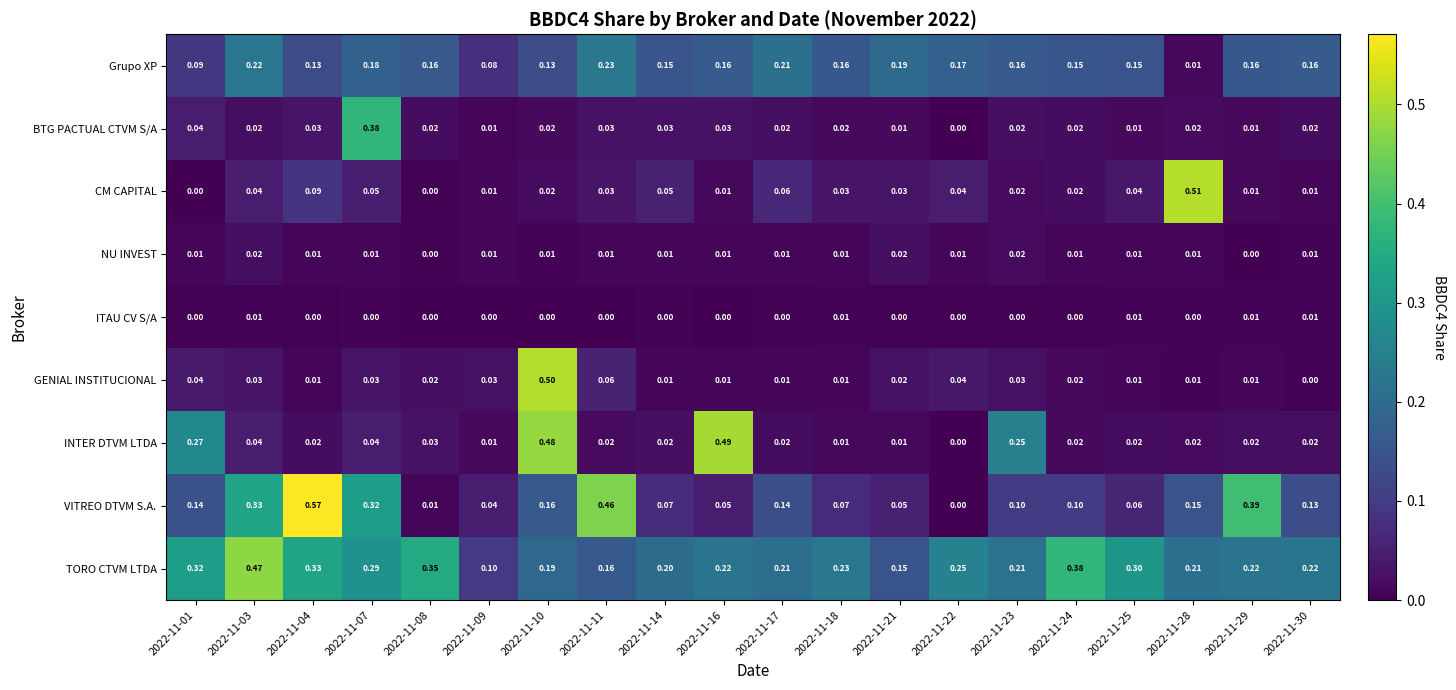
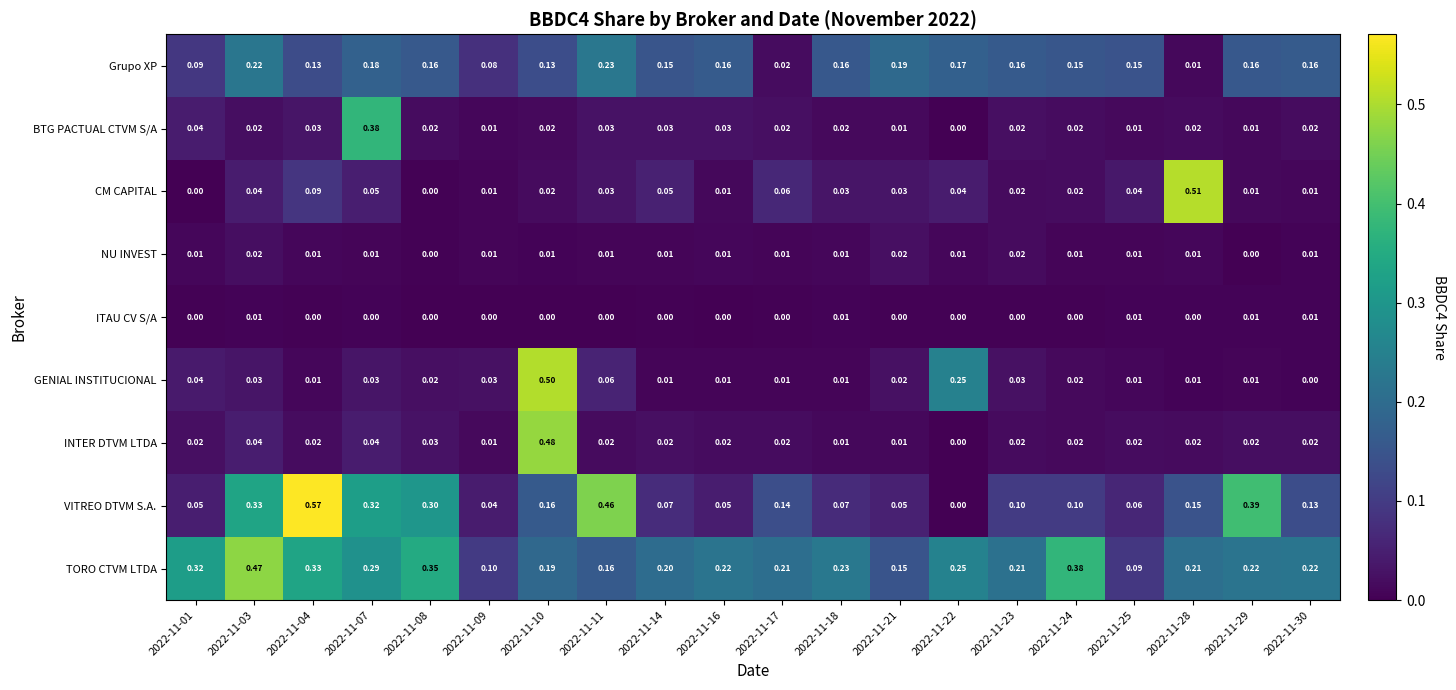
  {
    "Grupo XP": {
      "2022-11-01": 0.09,
      "2022-11-03": 0.22,
      "2022-11-04": 0.13,
      "2022-11-07": 0.18,
      "2022-11-08": 0.16,
      "2022-11-09": 0.08,
      "2022-11-10": 0.13,
      "2022-11-11": 0.23,
      "2022-11-14": 0.15,
      "2022-11-16": 0.16,
-     "2022-11-17": 0.21,
+     "2022-11-17": 0.02,
      "2022-11-18": 0.16,
      "2022-11-21": 0.19,
      "2022-11-22": 0.17,
      "2022-11-23": 0.16,
      "2022-11-24": 0.15,
      "2022-11-25": 0.15,
      "2022-11-28": 0.01,
      "2022-11-29": 0.16,
      "2022-11-30": 0.16
    },
    "BTG PACTUAL CTVM S/A": {
      "2022-11-01": 0.04,
      "2022-11-03": 0.02,
      "2022-11-04": 0.03,
      "2022-11-07": 0.38,
      "2022-11-08": 0.02,
      "2022-11-09": 0.01,
      "2022-11-10": 0.02,
      "2022-11-11": 0.03,
      "2022-11-14": 0.03,
      "2022-11-16": 0.03,
      "2022-11-17": 0.02,
      "2022-11-18": 0.02,
      "2022-11-21": 0.01,
      "2022-11-22": 0.00,
      "2022-11-23": 0.02,
      "2022-11-24": 0.02,
      "2022-11-25": 0.01,
      "2022-11-28": 0.02,
      "2022-11-29": 0.01,
      "2022-11-30": 0.02
    },
    "CM CAPITAL": {
      "2022-11-01": 0.00,
      "2022-11-03": 0.04,
      "2022-11-04": 0.09,
      "2022-11-07": 0.05,
      "2022-11-08": 0.00,
      "2022-11-09": 0.01,
      "2022-11-10": 0.02,
      "2022-11-11": 0.03,
      "2022-11-14": 0.05,
      "2022-11-16": 0.01,
      "2022-11-17": 0.06,
      "2022-11-18": 0.03,
      "2022-11-21": 0.03,
      "2022-11-22": 0.04,
      "2022-11-23": 0.02,
      "2022-11-24": 0.02,
      "2022-11-25": 0.04,
      "2022-11-28": 0.51,
      "2022-11-29": 0.01,
      "2022-11-30": 0.01
    },
    "NU INVEST": {
      "2022-11-01": 0.01,
      "2022-11-03": 0.02,
      "2022-11-04": 0.01,
      "2022-11-07": 0.01,
      "2022-11-08": 0.00,
      "2022-11-09": 0.01,
      "2022-11-10": 0.01,
      "2022-11-11": 0.01,
      "2022-11-14": 0.01,
      "2022-11-16": 0.01,
      "2022-11-17": 0.01,
      "2022-11-18": 0.01,
      "2022-11-21": 0.02,
      "2022-11-22": 0.01,
      "2022-11-23": 0.02,
      "2022-11-24": 0.01,
      "2022-11-25": 0.01,
      "2022-11-28": 0.01,
      "2022-11-29": 0.00,
      "2022-11-30": 0.01
    },
    "ITAU CV S/A": {
      "2022-11-01": 0.00,
      "2022-11-03": 0.01,
      "2022-11-04": 0.00,
      "2022-11-07": 0.00,
      "2022-11-08": 0.00,
      "2022-11-09": 0.00,
      "2022-11-10": 0.00,
      "2022-11-11": 0.00,
      "2022-11-14": 0.00,
      "2022-11-16": 0.00,
      "2022-11-17": 0.00,
      "2022-11-18": 0.01,
      "2022-11-21": 0.00,
      "2022-11-22": 0.00,
      "2022-11-23": 0.00,
      "2022-11-24": 0.00,
      "2022-11-25": 0.01,
      "2022-11-28": 0.00,
      "2022-11-29": 0.01,
      "2022-11-30": 0.01
    },
    "GENIAL INSTITUCIONAL": {
      "2022-11-01": 0.04,
      "2022-11-03": 0.03,
      "2022-11-04": 0.01,
      "2022-11-07": 0.03,
      "2022-11-08": 0.02,
      "2022-11-09": 0.03,
      "2022-11-10": 0.50,
      "2022-11-11": 0.06,
      "2022-11-14": 0.01,
      "2022-11-16": 0.01,
      "2022-11-17": 0.01,
      "2022-11-18": 0.01,
      "2022-11-21": 0.02,
-     "2022-11-22": 0.04,
+     "2022-11-22": 0.25,
      "2022-11-23": 0.03,
      "2022-11-24": 0.02,
      "2022-11-25": 0.01,
      "2022-11-28": 0.01,
      "2022-11-29": 0.01,
      "2022-11-30": 0.00
    },
    "INTER DTVM LTDA": {
-     "2022-11-01": 0.27,
+     "2022-11-01": 0.02,
      "2022-11-03": 0.04,
      "2022-11-04": 0.02,
      "2022-11-07": 0.04,
      "2022-11-08": 0.03,
      "2022-11-09": 0.01,
      "2022-11-10": 0.48,
      "2022-11-11": 0.02,
      "2022-11-14": 0.02,
-     "2022-11-16": 0.49,
+     "2022-11-16": 0.02,
      "2022-11-17": 0.02,
      "2022-11-18": 0.01,
      "2022-11-21": 0.01,
      "2022-11-22": 0.00,
-     "2022-11-23": 0.25,
+     "2022-11-23": 0.02,
      "2022-11-24": 0.02,
      "2022-11-25": 0.02,
      "2022-11-28": 0.02,
      "2022-11-29": 0.02,
      "2022-11-30": 0.02
    },
    "VITREO DTVM S.A.": {
-     "2022-11-01": 0.14,
+     "2022-11-01": 0.05,
      "2022-11-03": 0.33,
      "2022-11-04": 0.57,
      "2022-11-07": 0.32,
-     "2022-11-08": 0.01,
+     "2022-11-08": 0.30,
      "2022-11-09": 0.04,
      "2022-11-10": 0.16,
      "2022-11-11": 0.46,
      "2022-11-14": 0.07,
      "2022-11-16": 0.05,
      "2022-11-17": 0.14,
      "2022-11-18": 0.07,
      "2022-11-21": 0.05,
      "2022-11-22": 0.00,
      "2022-11-23": 0.10,
      "2022-11-24": 0.10,
      "2022-11-25": 0.06,
      "2022-11-28": 0.15,
      "2022-11-29": 0.39,
      "2022-11-30": 0.13
    },
    "TORO CTVM LTDA": {
      "2022-11-01": 0.32,
      "2022-11-03": 0.47,
      "2022-11-04": 0.33,
      "2022-11-07": 0.29,
      "2022-11-08": 0.35,
      "2022-11-09": 0.10,
      "2022-11-10": 0.19,
      "2022-11-11": 0.16,
      "2022-11-14": 0.20,
      "2022-11-16": 0.22,
      "2022-11-17": 0.21,
      "2022-11-18": 0.23,
      "2022-11-21": 0.15,
      "2022-11-22": 0.25,
      "2022-11-23": 0.21,
      "2022-11-24": 0.38,
-     "2022-11-25": 0.30,
+     "2022-11-25": 0.09,
      "2022-11-28": 0.21,
      "2022-11-29": 0.22,
      "2022-11-30": 0.22
    }
  }
